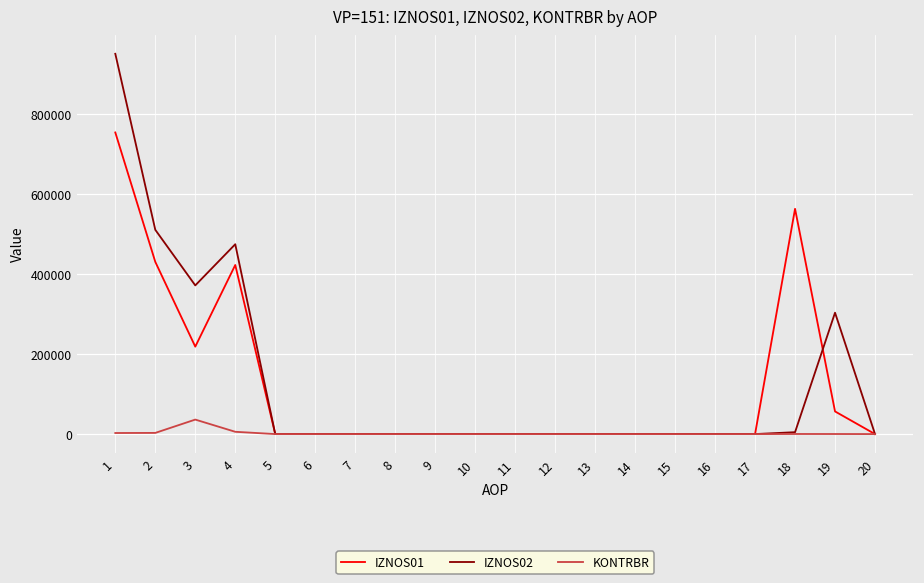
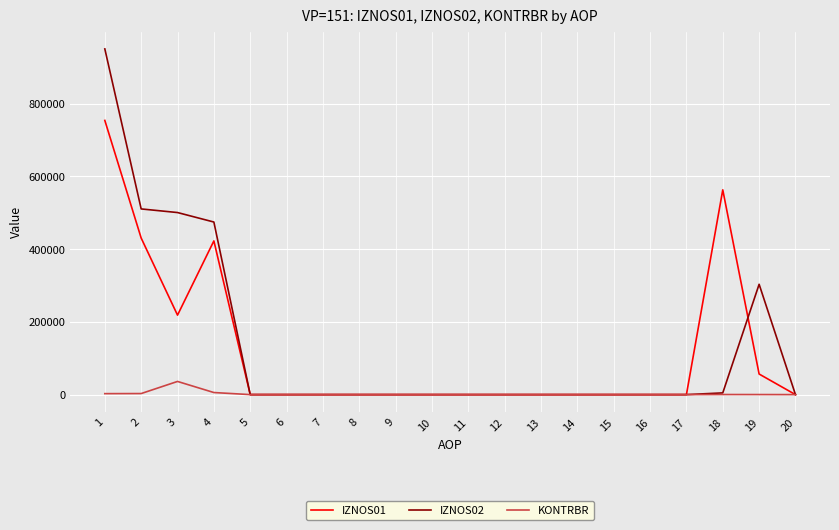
  {
    "IZNOS01": {
      "1": 750000,
      "2": 430000,
      "3": 220000,
      "4": 420000,
      "18": 560000,
      "19": 60000
    },
    "IZNOS02": {
      "1": 950000,
      "2": 510000,
-     "3": 370000,
+     "3": 500000,
      "4": 470000,
      "19": 300000
    },
    "KONTRBR": {
      "1": 0,
      "2": 0,
      "3": 40000,
      "4": 10000,
      "19": 0
    }
  }
